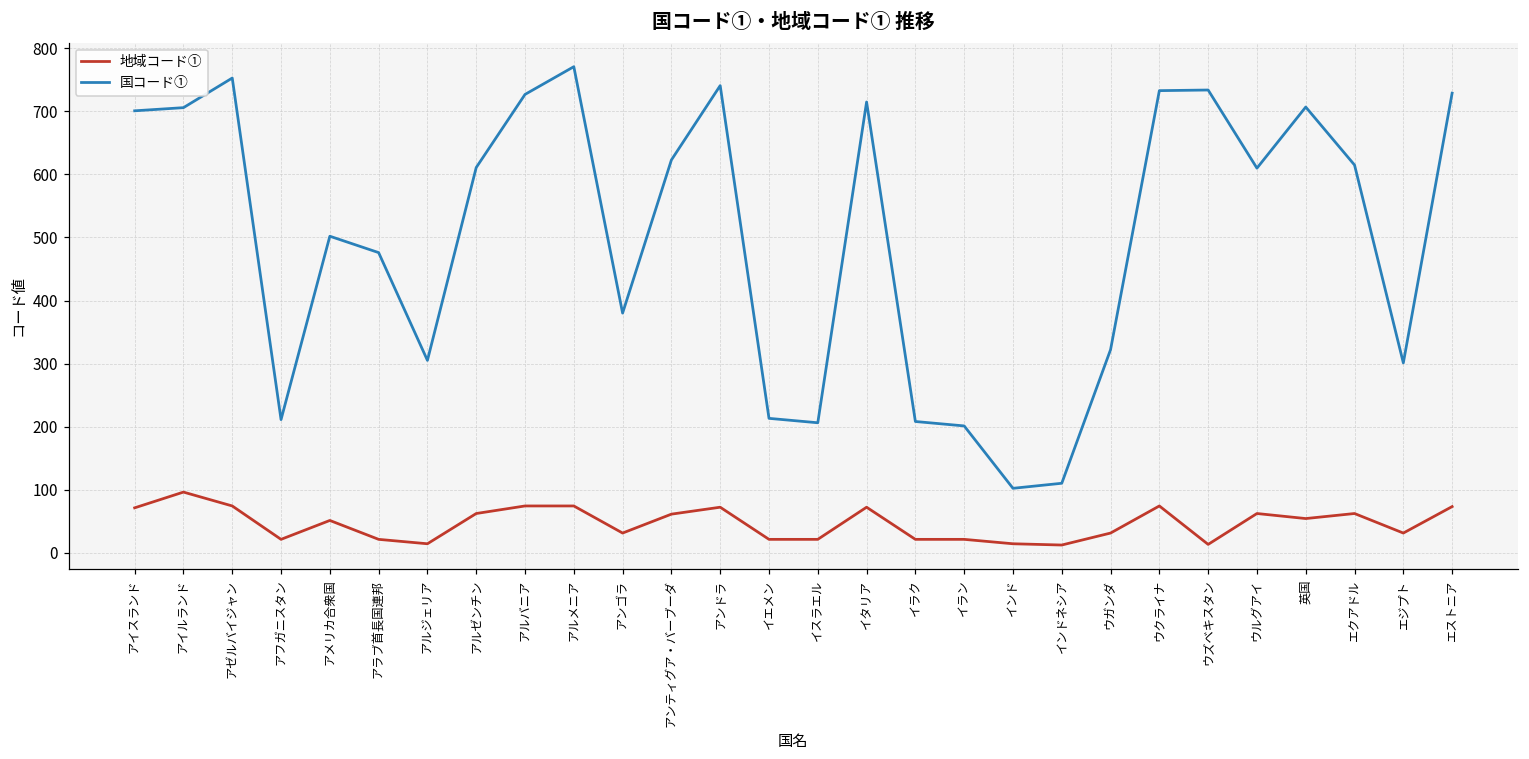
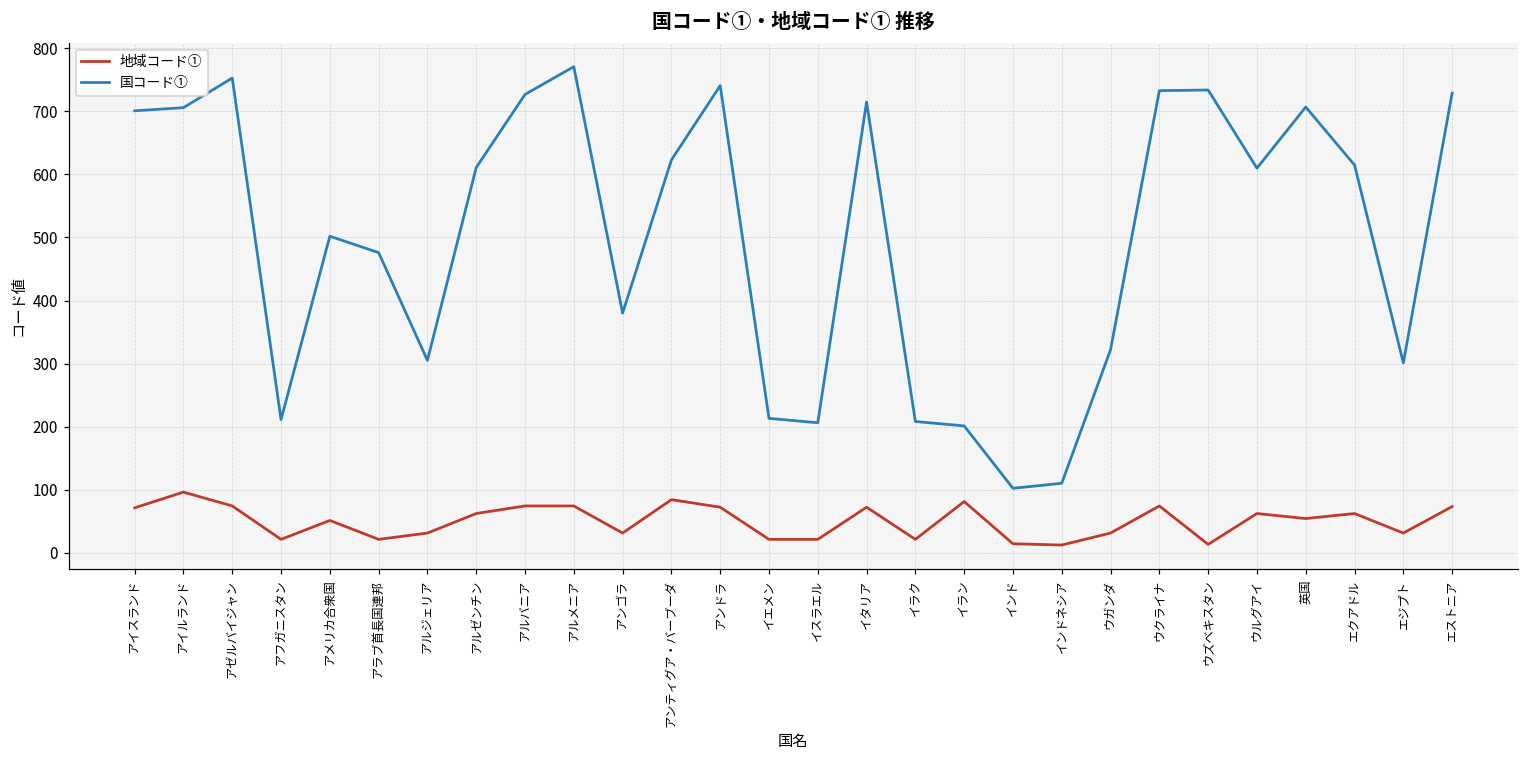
  {
    "地域コード①": {
      "アイスランド": 70,
      "アイルランド": 100,
      "アゼルバイジャン": 70,
      "アフガニスタン": 20,
      "アメリカ合衆国": 50,
      "アラブ首長国連邦": 20,
-     "アルジェリア": 10,
+     "アルジェリア": 30,
      "アルゼンチン": 60,
      "アルバニア": 70,
      "アルメニア": 70,
      "アンゴラ": 30,
-     "アンティグア・バーブーダ": 60,
+     "アンティグア・バーブーダ": 80,
      "アンドラ": 70,
      "イエメン": 20,
      "イスラエル": 20,
      "イタリア": 70,
      "イラク": 20,
-     "イラン": 20,
+     "イラン": 80,
      "インド": 10,
      "インドネシア": 10,
      "ウガンダ": 30,
      "ウクライナ": 70,
      "ウズベキスタン": 10,
      "ウルグアイ": 60,
      "英国": 50,
      "エクアドル": 60,
      "エジプト": 30,
      "エストニア": 70
    },
    "国コード①": {
      "アイスランド": 700,
      "アイルランド": 710,
      "アゼルバイジャン": 750,
      "アフガニスタン": 210,
      "アメリカ合衆国": 500,
      "アラブ首長国連邦": 480,
      "アルジェリア": 310,
      "アルゼンチン": 610,
      "アルバニア": 730,
      "アルメニア": 770,
      "アンゴラ": 380,
      "アンティグア・バーブーダ": 620,
      "アンドラ": 740,
      "イエメン": 210,
      "イスラエル": 210,
      "イタリア": 720,
      "イラク": 210,
      "イラン": 200,
      "インド": 100,
      "インドネシア": 110,
      "ウガンダ": 320,
      "ウクライナ": 730,
      "ウズベキスタン": 730,
      "ウルグアイ": 610,
      "英国": 710,
      "エクアドル": 620,
      "エジプト": 300,
      "エストニア": 730
    }
  }
